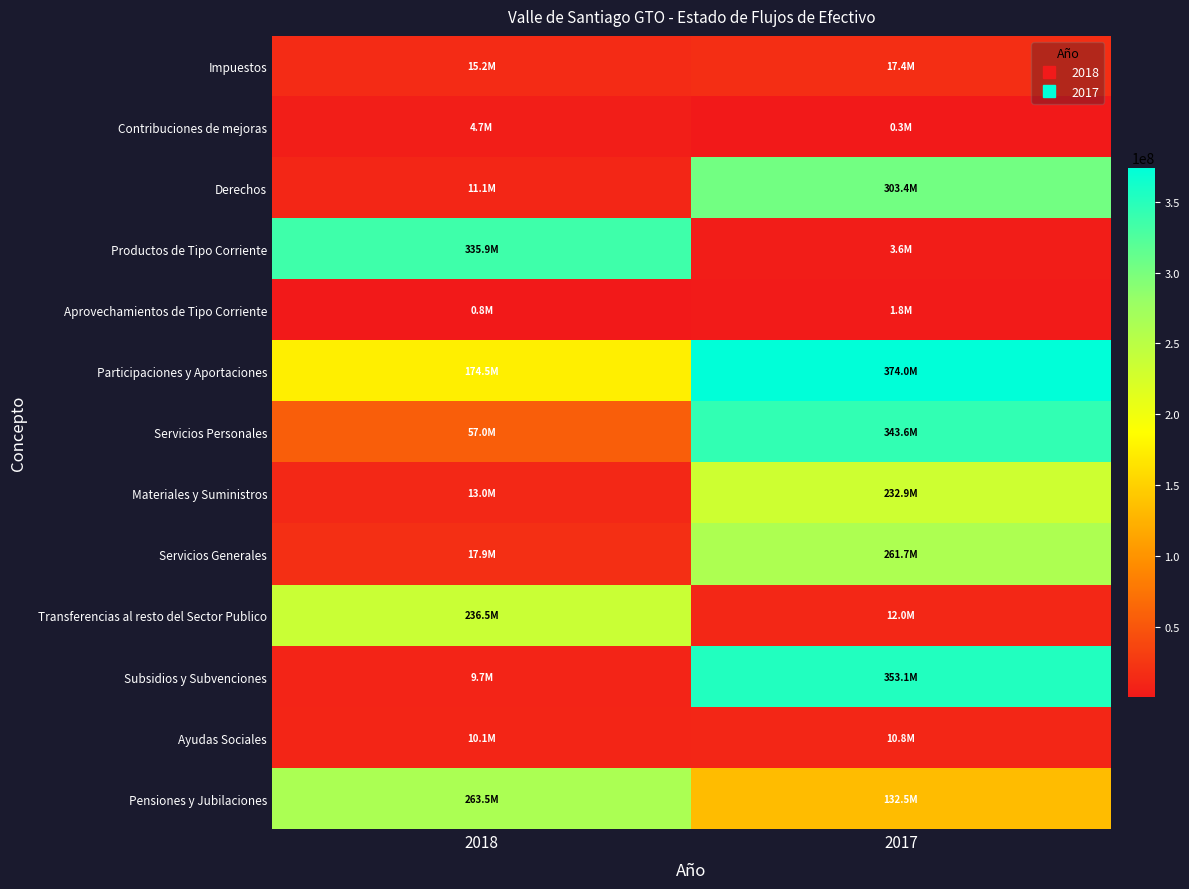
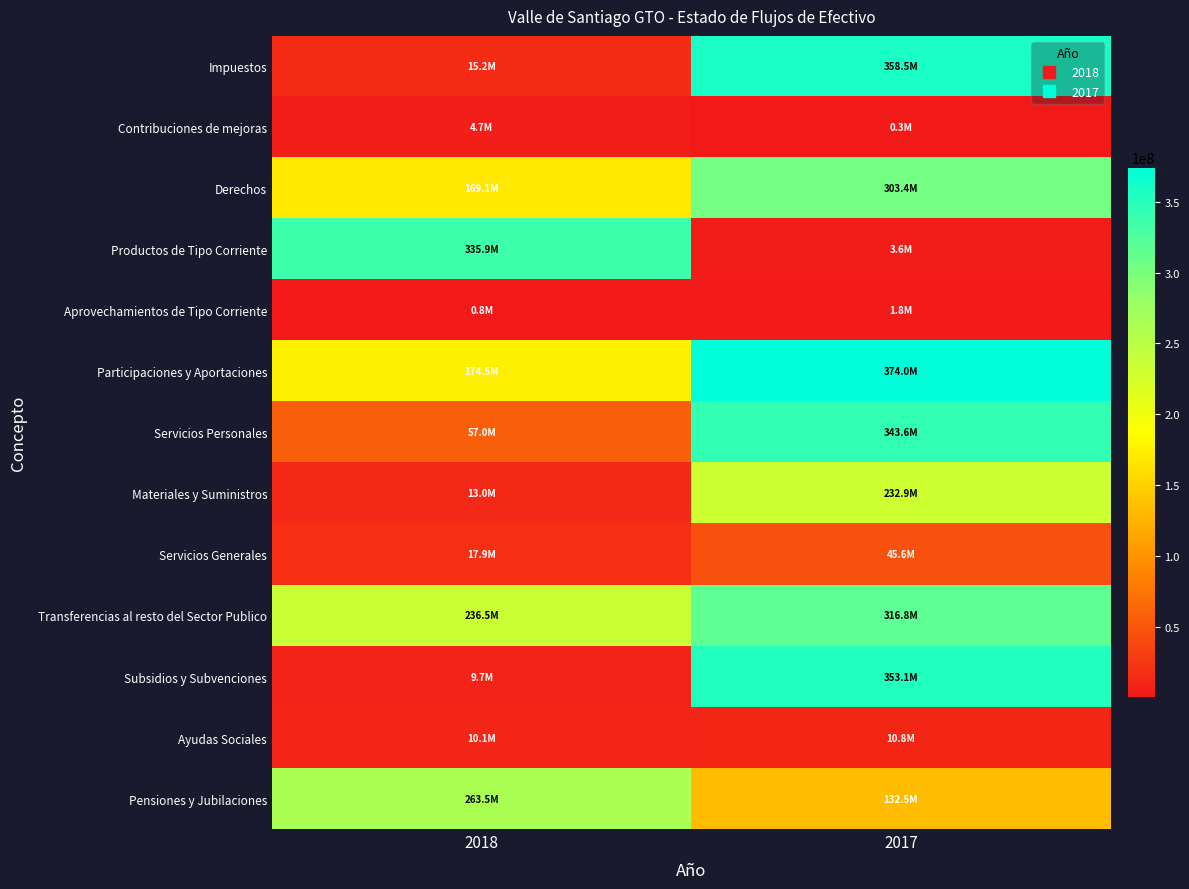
  {
    "Impuestos": {
      "2018": "15.2M",
-     "2017": "17.4M"
+     "2017": "358.5M"
    },
    "Contribuciones de mejoras": {
      "2018": "4.7M",
      "2017": "0.3M"
    },
    "Derechos": {
-     "2018": "11.1M",
+     "2018": "169.1M",
      "2017": "303.4M"
    },
    "Productos de Tipo Corriente": {
      "2018": "335.9M",
      "2017": "3.6M"
    },
    "Aprovechamientos de Tipo Corriente": {
      "2018": "0.8M",
      "2017": "1.8M"
    },
    "Participaciones y Aportaciones": {
      "2018": "174.5M",
      "2017": "374.0M"
    },
    "Servicios Personales": {
      "2018": "57.0M",
      "2017": "343.6M"
    },
    "Materiales y Suministros": {
      "2018": "13.0M",
      "2017": "232.9M"
    },
    "Servicios Generales": {
      "2018": "17.9M",
-     "2017": "261.7M"
+     "2017": "45.6M"
    },
    "Transferencias al resto del Sector Publico": {
      "2018": "236.5M",
-     "2017": "12.0M"
+     "2017": "316.8M"
    },
    "Subsidios y Subvenciones": {
      "2018": "9.7M",
      "2017": "353.1M"
    },
    "Ayudas Sociales": {
      "2018": "10.1M",
      "2017": "10.8M"
    },
    "Pensiones y Jubilaciones": {
      "2018": "263.5M",
      "2017": "132.5M"
    }
  }
